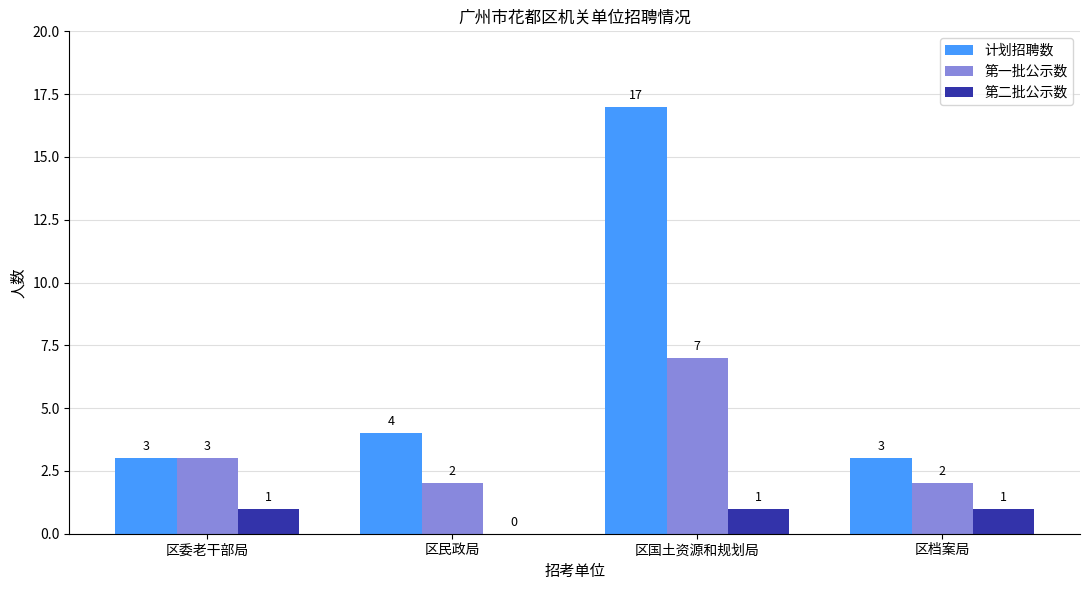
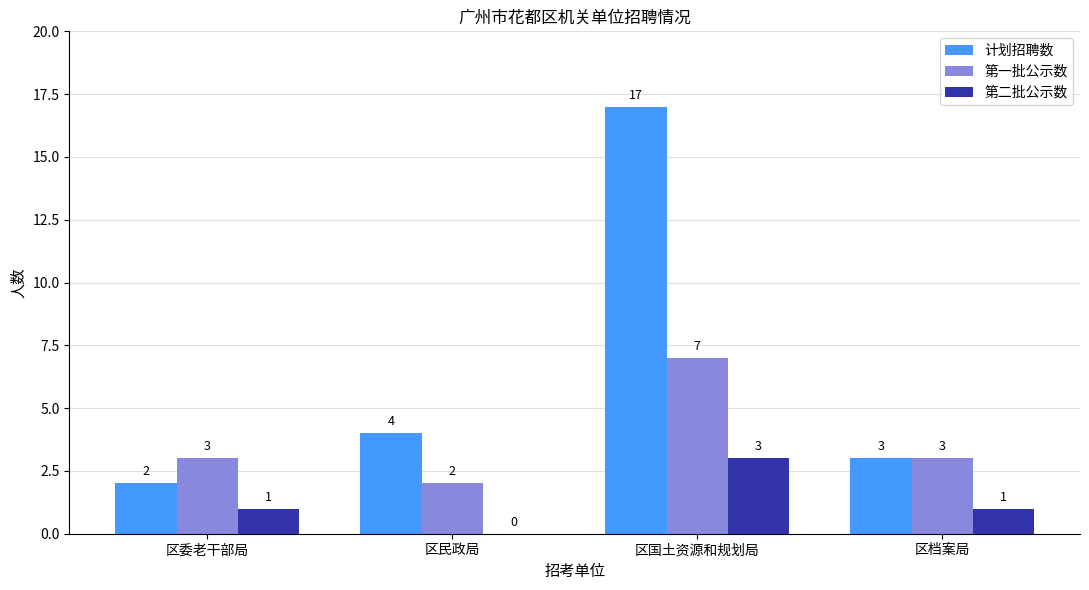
  {
    "计划招聘数": {
-     "区委老干部局": 3,
+     "区委老干部局": 2,
      "区民政局": 4,
      "区国土资源和规划局": 17,
      "区档案局": 3
    },
    "第一批公示数": {
      "区委老干部局": 3,
      "区民政局": 2,
      "区国土资源和规划局": 7,
-     "区档案局": 2
+     "区档案局": 3
    },
    "第二批公示数": {
      "区委老干部局": 1,
      "区民政局": 0,
-     "区国土资源和规划局": 1,
+     "区国土资源和规划局": 3,
      "区档案局": 1
    }
  }
